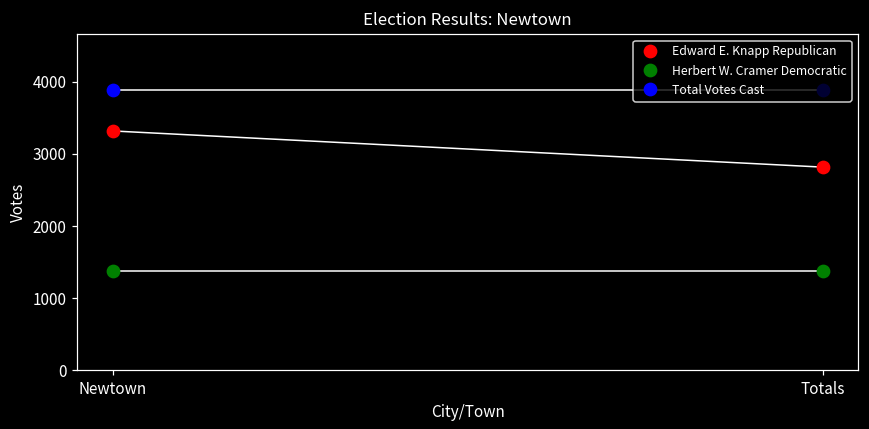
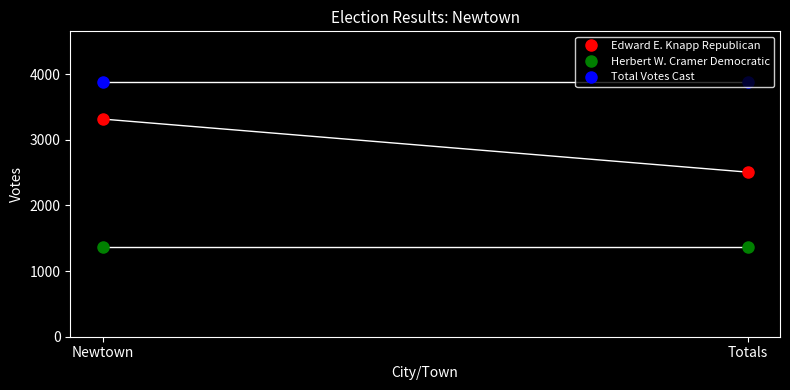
  {
    "Edward E. Knapp Republican": {
      "Newtown": 3300,
-     "Totals": 2800
+     "Totals": 2500
    },
    "Herbert W. Cramer Democratic": {
      "Newtown": 1400,
      "Totals": 1400
    },
    "Total Votes Cast": {
      "Newtown": 3900
    }
  }
